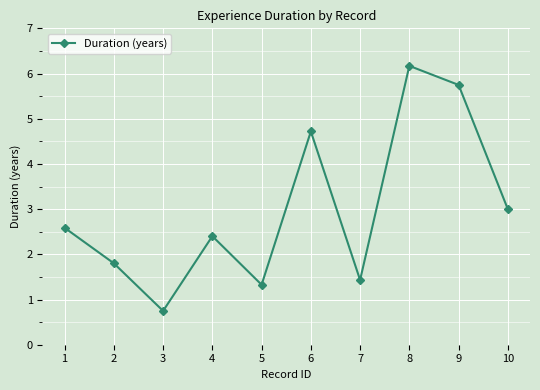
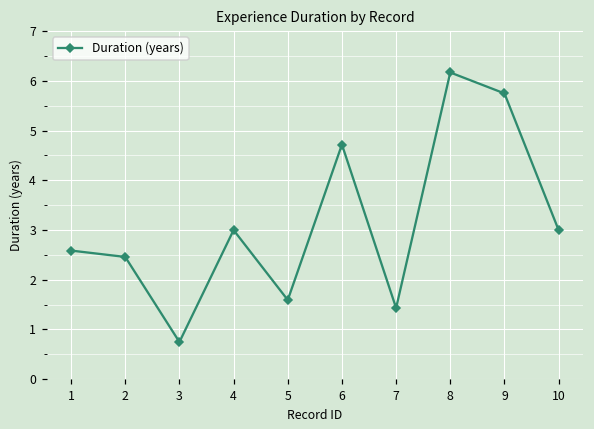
  {
    "1": 2.6,
-   "2": 1.8,
+   "2": 2.5,
    "3": 0.7,
-   "4": 2.4,
-   "5": 1.3,
+   "4": 3.0,
+   "5": 1.6,
    "6": 4.7,
    "7": 1.4,
    "8": 6.2,
    "9": 5.7,
    "10": 3.0
  }
